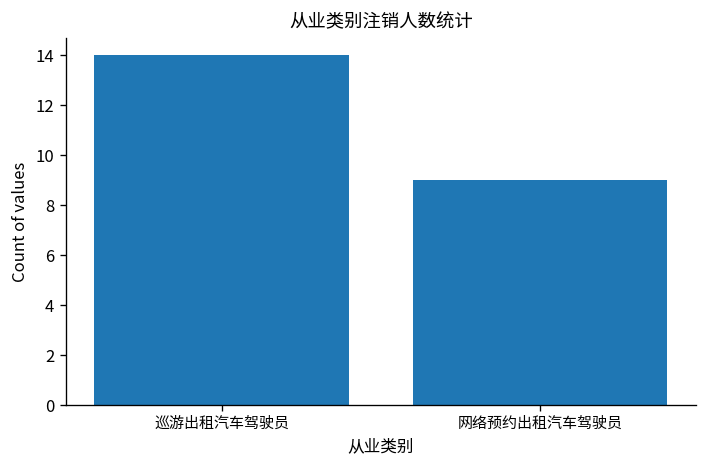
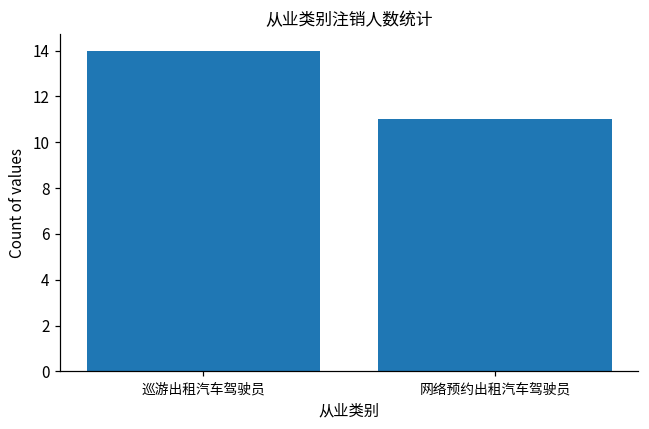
  {
    "巡游出租汽车驾驶员": 14,
-   "网络预约出租汽车驾驶员": 9
+   "网络预约出租汽车驾驶员": 11
  }
